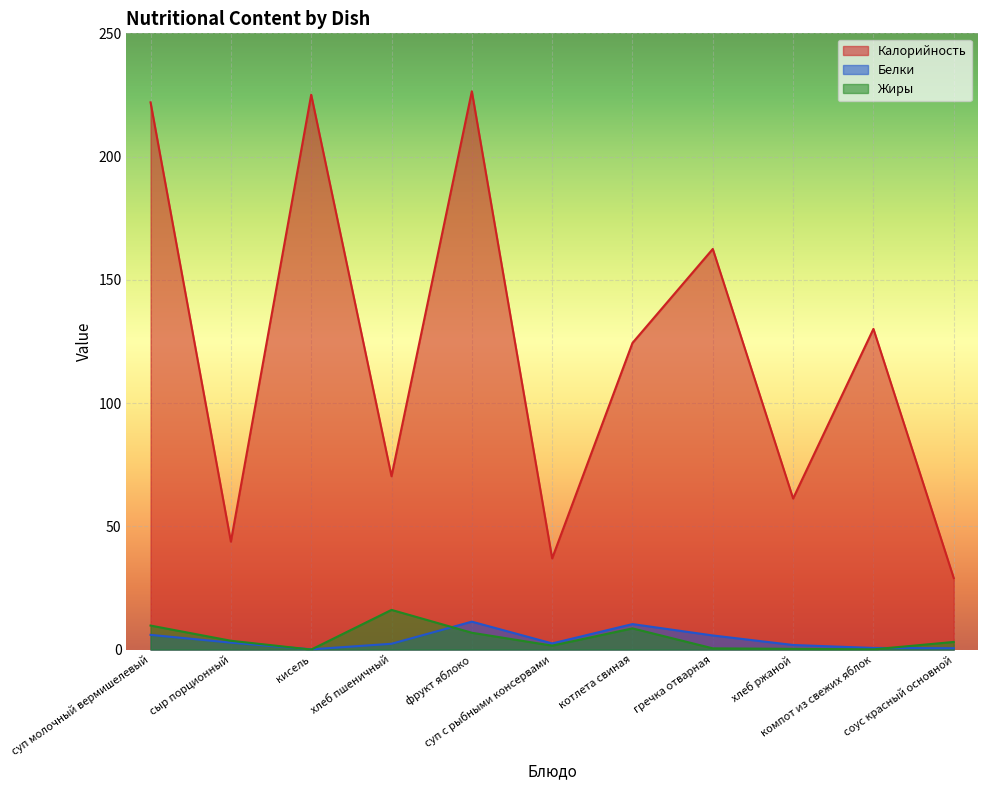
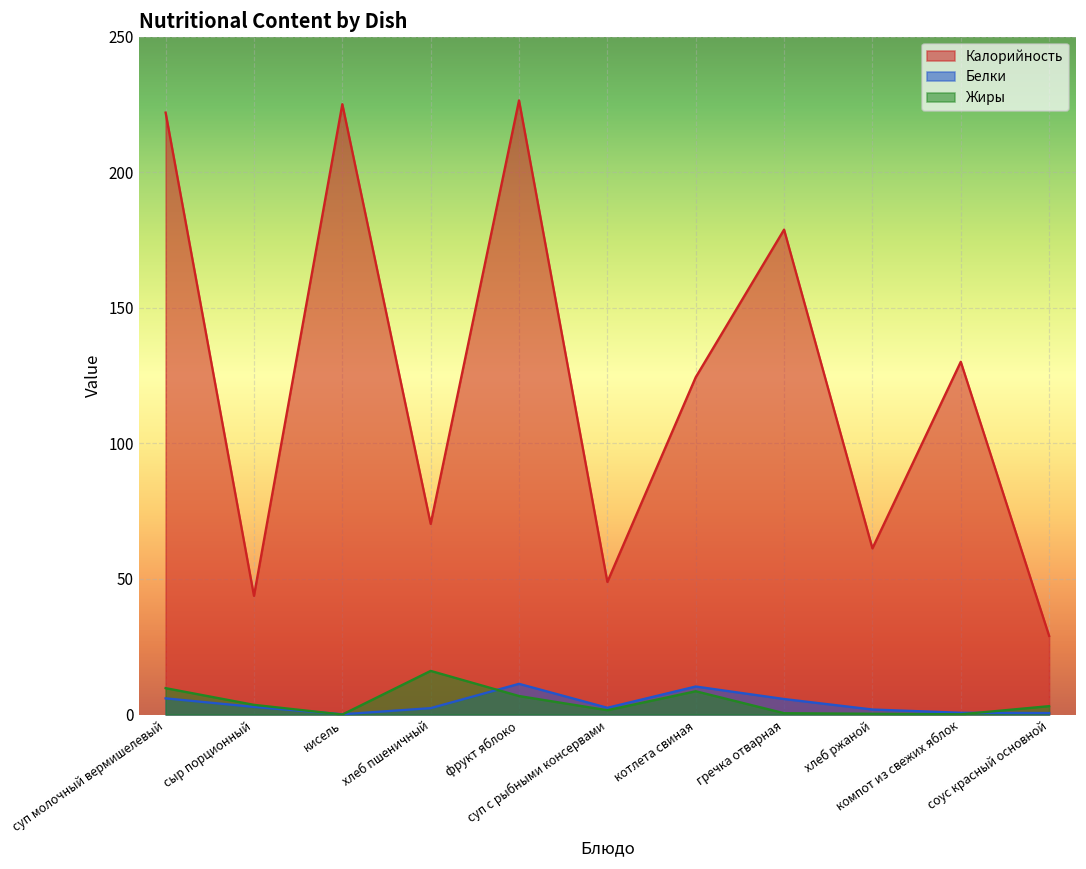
  {
    "Калорийность": {
      "суп молочный вермишелевый": 222,
      "сыр порционный": 44,
      "кисель": 225,
      "хлеб пшеничный": 70,
      "фрукт яблоко": 227,
-     "суп с рыбными консервами": 37,
+     "суп с рыбными консервами": 49,
      "котлета свиная": 124,
-     "гречка отварная": 163,
+     "гречка отварная": 179,
      "хлеб ржаной": 61,
      "компот из свежих яблок": 130,
      "соус красный основной": 29
    },
    "Белки": {
      "суп молочный вермишелевый": 6,
      "хлеб пшеничный": 2,
      "фрукт яблоко": 11,
      "котлета свиная": 10,
      "гречка отварная": 6,
      "хлеб ржаной": 2,
      "соус красный основной": 1
    },
    "Жиры": {
      "суп молочный вермишелевый": 10,
      "хлеб пшеничный": 16,
      "фрукт яблоко": 7,
      "котлета свиная": 9,
      "гречка отварная": 1,
      "хлеб ржаной": 0,
      "соус красный основной": 3
    }
  }
